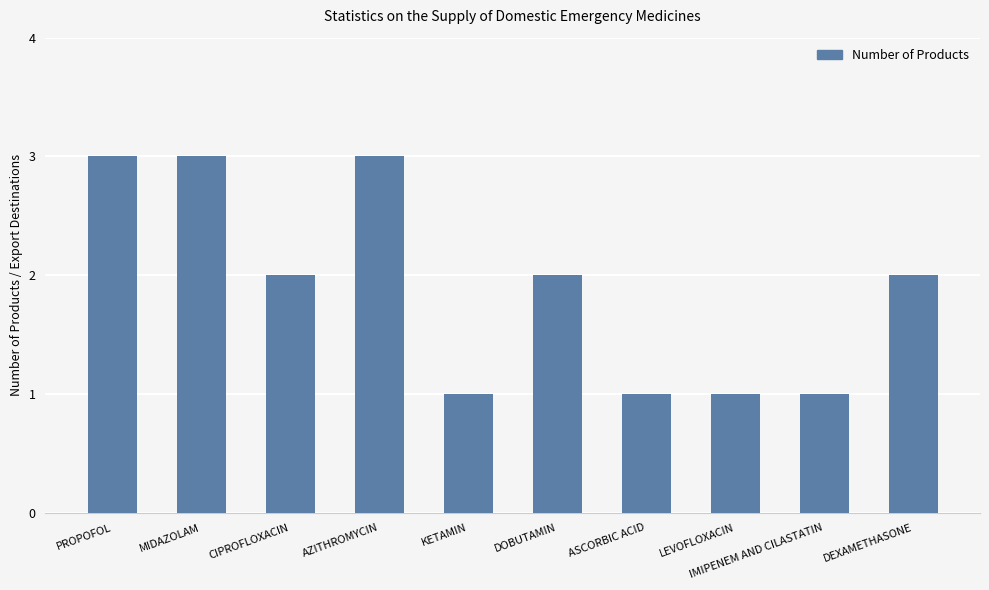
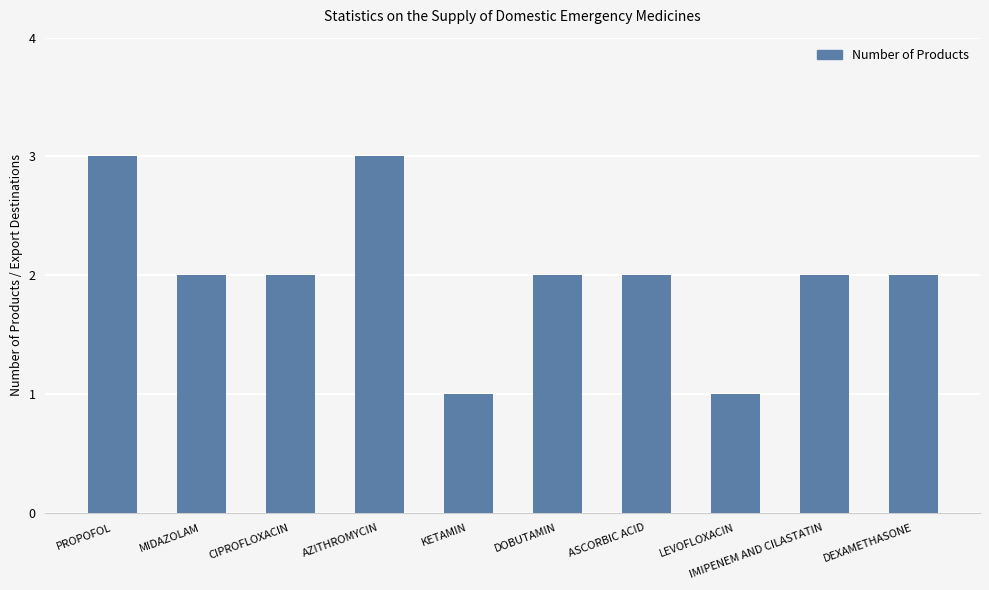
  {
    "PROPOFOL": 3,
-   "MIDAZOLAM": 3,
+   "MIDAZOLAM": 2,
    "CIPROFLOXACIN": 2,
    "AZITHROMYCIN": 3,
    "KETAMIN": 1,
    "DOBUTAMIN": 2,
-   "ASCORBIC ACID": 1,
+   "ASCORBIC ACID": 2,
    "LEVOFLOXACIN": 1,
-   "IMIPENEM AND CILASTATIN": 1,
+   "IMIPENEM AND CILASTATIN": 2,
    "DEXAMETHASONE": 2
  }
